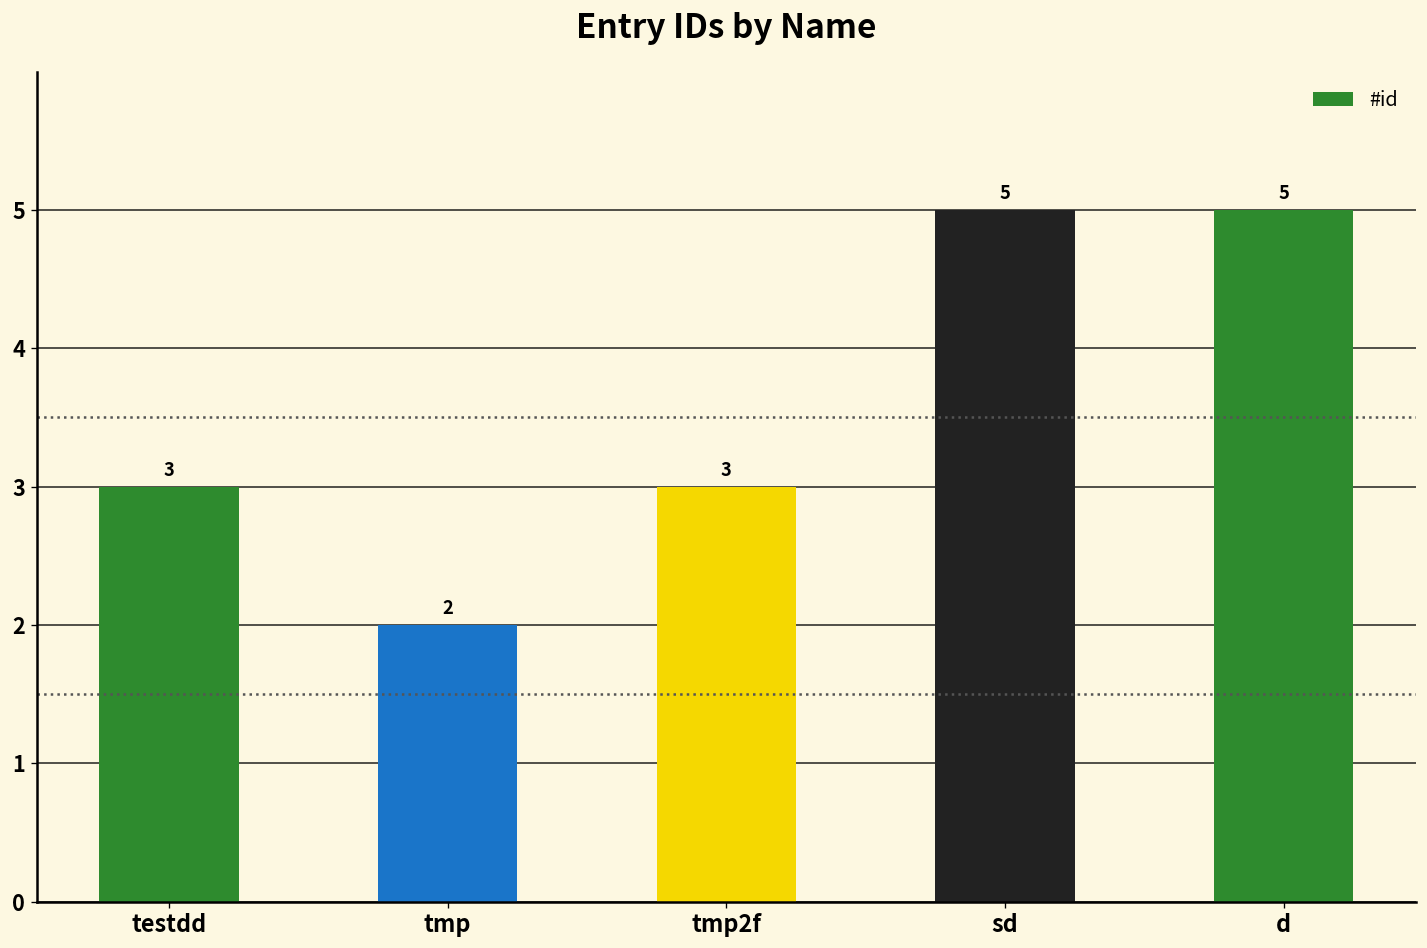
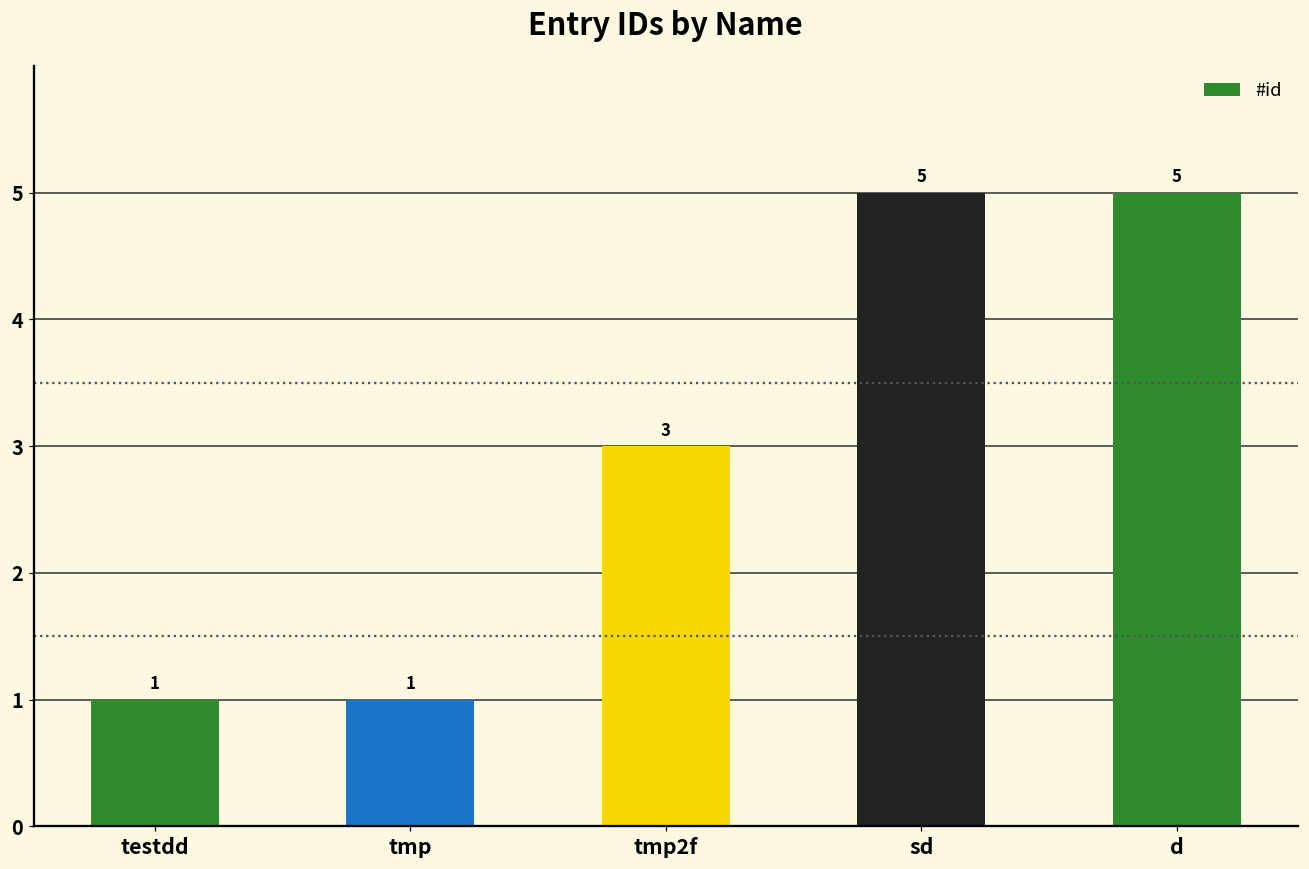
  {
-   "testdd": 3,
-   "tmp": 2,
+   "testdd": 1,
+   "tmp": 1,
    "tmp2f": 3,
    "sd": 5,
    "d": 5
  }
